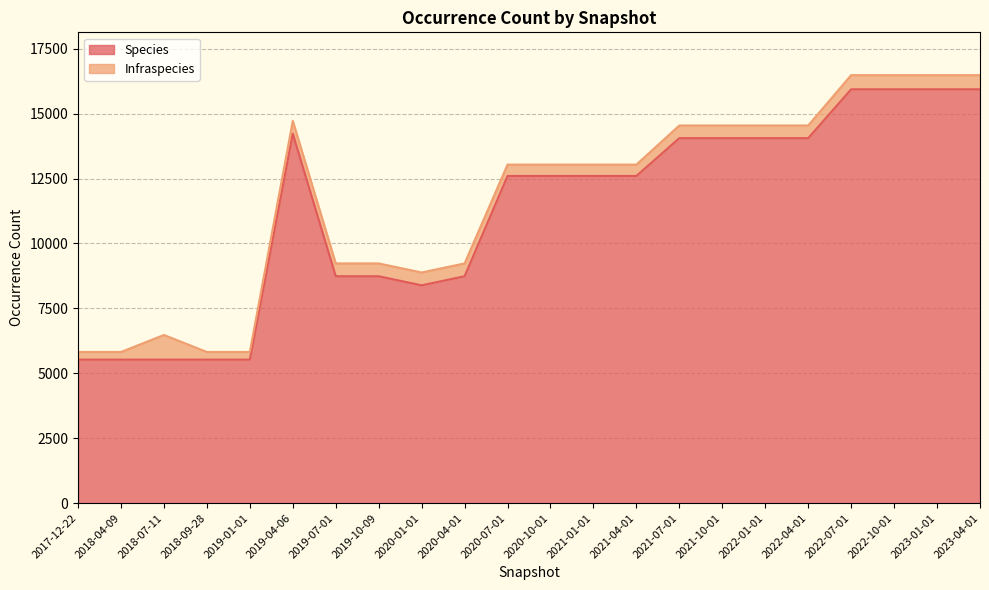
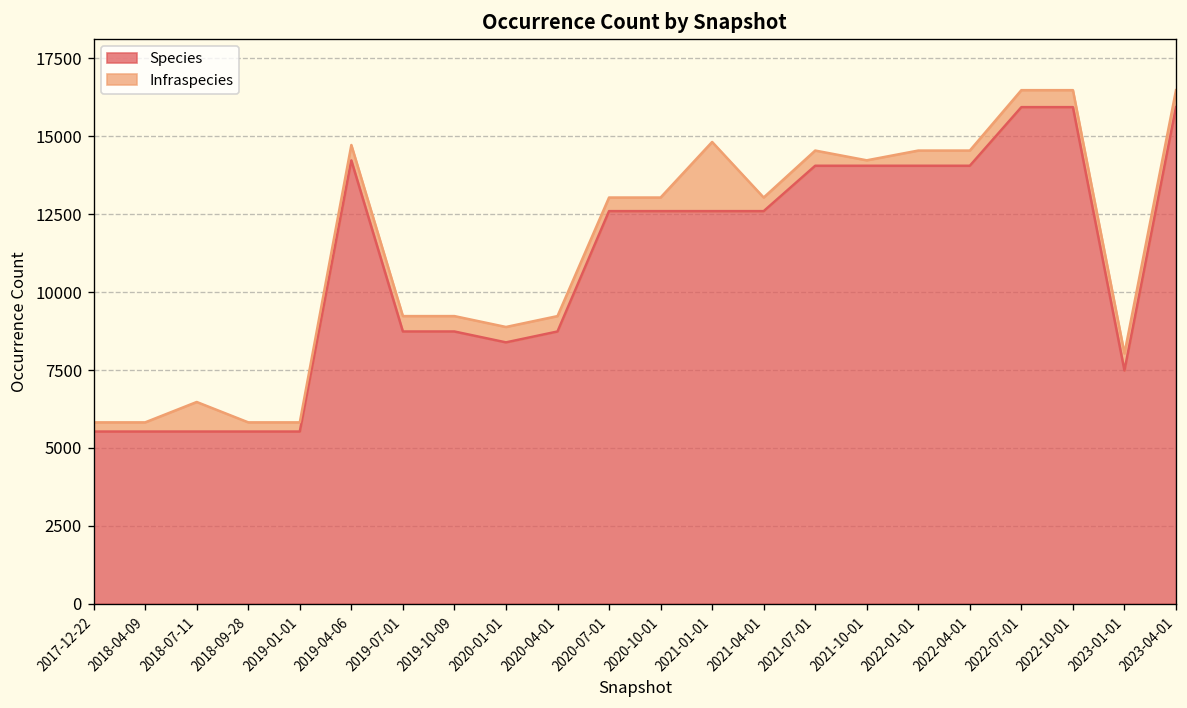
  {
    "Species": {
      "2017-12-22": 5500,
      "2018-04-09": 5500,
      "2018-07-11": 5500,
      "2018-09-28": 5500,
      "2019-01-01": 5500,
      "2019-04-06": 14200,
      "2019-07-01": 8700,
      "2019-10-09": 8700,
      "2020-01-01": 8400,
      "2020-04-01": 8700,
      "2020-07-01": 12600,
      "2020-10-01": 12600,
      "2021-01-01": 12600,
      "2021-04-01": 12600,
      "2021-07-01": 14100,
      "2021-10-01": 14100,
      "2022-01-01": 14100,
      "2022-04-01": 14100,
      "2022-07-01": 15900,
      "2022-10-01": 15900,
-     "2023-01-01": 15900,
+     "2023-01-01": 7500,
      "2023-04-01": 15900
    },
    "Infraspecies": {
      "2017-12-22": 300,
      "2018-04-09": 300,
      "2018-07-11": 900,
      "2018-09-28": 300,
      "2019-01-01": 300,
      "2019-04-06": 500,
      "2019-07-01": 500,
      "2019-10-09": 500,
      "2020-01-01": 500,
      "2020-04-01": 500,
      "2020-07-01": 400,
      "2020-10-01": 400,
-     "2021-01-01": 400,
+     "2021-01-01": 2200,
      "2021-04-01": 400,
      "2021-07-01": 500,
-     "2021-10-01": 500,
+     "2021-10-01": 200,
      "2022-01-01": 500,
      "2022-04-01": 500,
      "2022-07-01": 500,
      "2022-10-01": 500,
      "2023-01-01": 500,
      "2023-04-01": 500
    }
  }
